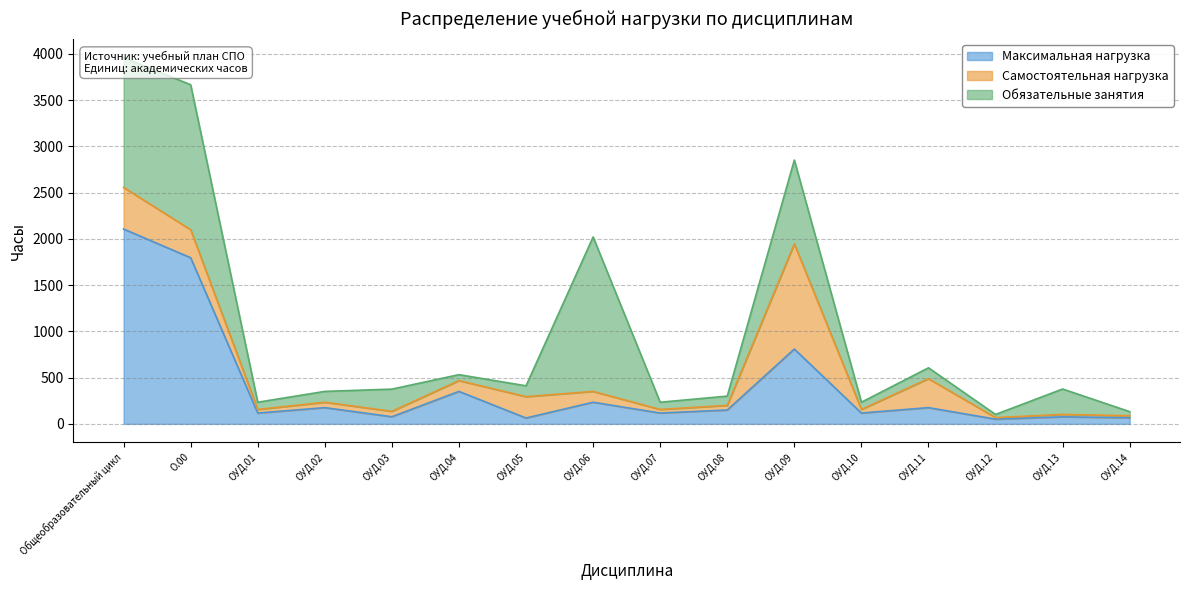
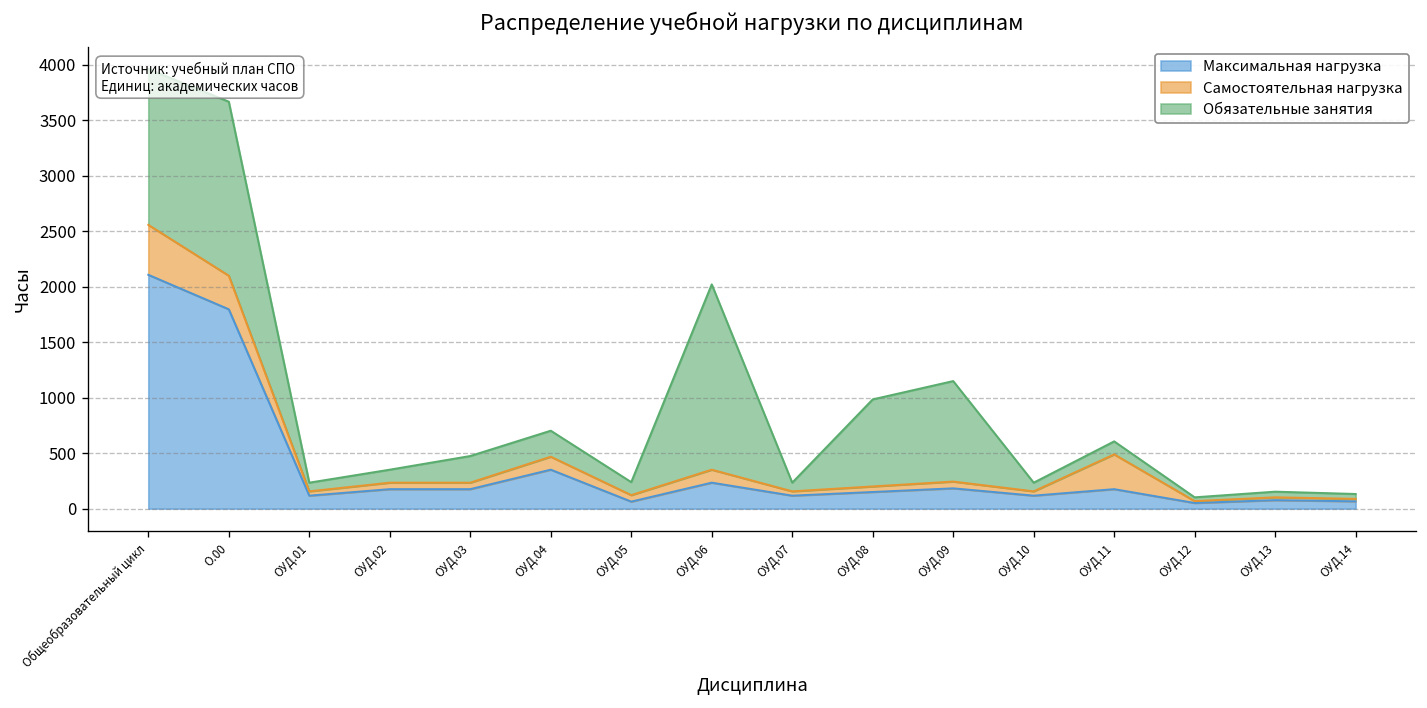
  {
    "Максимальная нагрузка": {
      "Общеобразовательный цикл": 2100,
      "О.00": 1800,
      "ОУД.01": 100,
      "ОУД.02": 200,
-     "ОУД.03": 100,
+     "ОУД.03": 200,
      "ОУД.04": 400,
      "ОУД.05": 100,
      "ОУД.06": 200,
      "ОУД.07": 100,
      "ОУД.08": 200,
-     "ОУД.09": 800,
+     "ОУД.09": 200,
      "ОУД.10": 100,
      "ОУД.11": 200
    },
    "Самостоятельная нагрузка": {
      "Общеобразовательный цикл": 500,
      "О.00": 300,
      "ОУД.01": 0,
      "ОУД.02": 100,
      "ОУД.03": 100,
      "ОУД.04": 100,
-     "ОУД.05": 200,
+     "ОУД.05": 100,
      "ОУД.06": 100,
      "ОУД.07": 0,
      "ОУД.08": 100,
-     "ОУД.09": 1100,
+     "ОУД.09": 100,
      "ОУД.10": 0,
      "ОУД.11": 300
    },
    "Обязательные занятия": {
      "О.00": 1600,
      "ОУД.01": 100,
      "ОУД.02": 100,
      "ОУД.03": 200,
-     "ОУД.04": 100,
+     "ОУД.04": 200,
      "ОУД.05": 100,
      "ОУД.06": 1700,
      "ОУД.07": 100,
-     "ОУД.08": 100,
+     "ОУД.08": 800,
      "ОУД.09": 900,
      "ОУД.10": 100,
      "ОУД.11": 100,
      "ОУД.12": 0,
-     "ОУД.13": 300,
+     "ОУД.13": 100,
      "ОУД.14": 0
    }
  }
